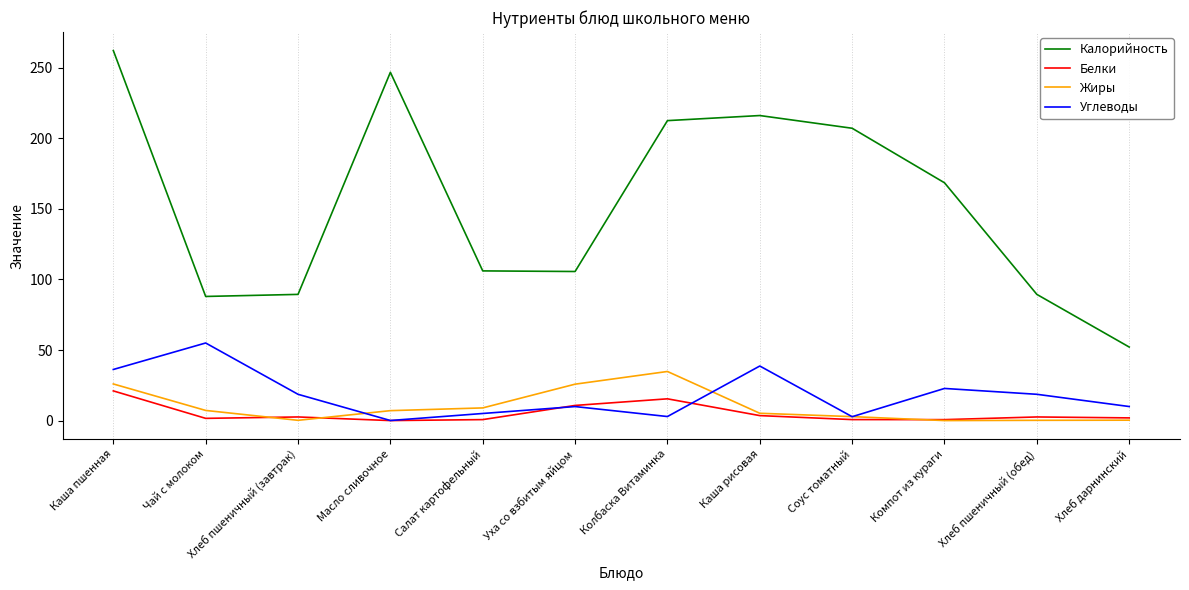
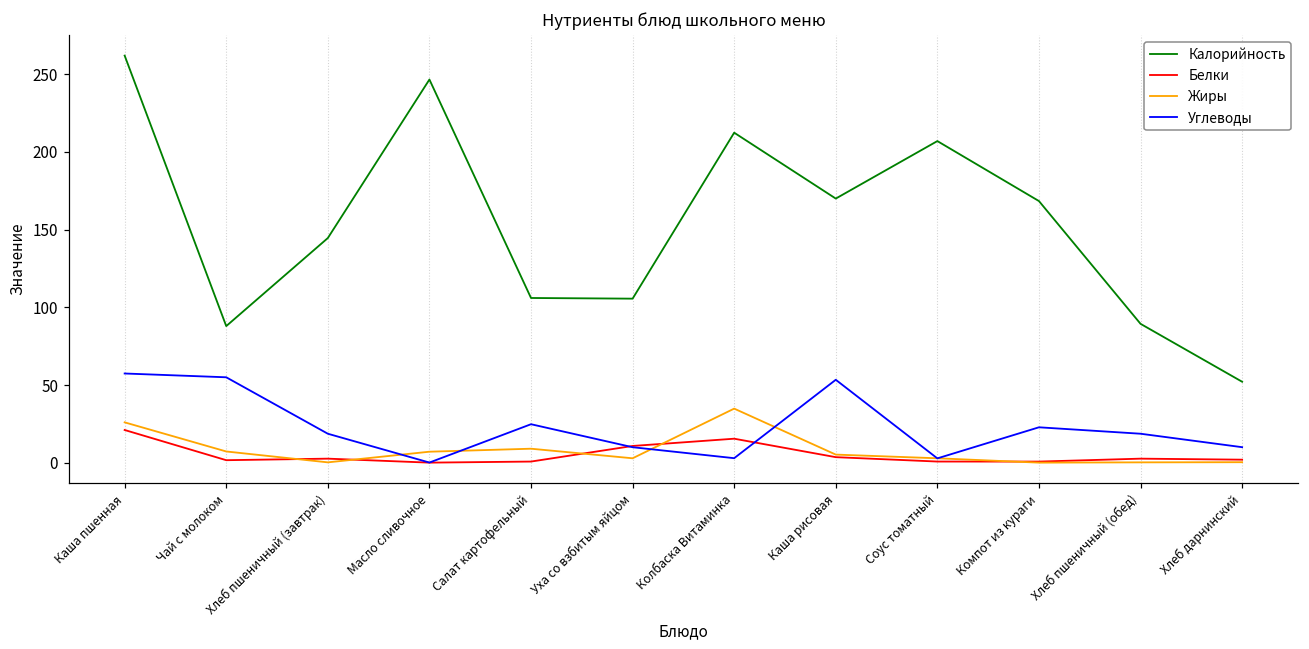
  {
    "Калорийность": {
      "Каша пшенная": 262,
      "Чай с молоком": 88,
-     "Хлеб пшеничный (завтрак)": 89,
+     "Хлеб пшеничный (завтрак)": 145,
      "Масло сливочное": 247,
      "Салат картофельный": 106,
      "Уха со взбитым яйцом": 106,
      "Колбаска Витаминка": 212,
-     "Каша рисовая": 216,
+     "Каша рисовая": 170,
      "Соус томатный": 207,
      "Компот из кураги": 168,
      "Хлеб пшеничный (обед)": 89,
      "Хлеб дарнинский": 52
    },
    "Белки": {
      "Каша пшенная": 21,
      "Чай с молоком": 2,
      "Хлеб пшеничный (завтрак)": 3,
      "Салат картофельный": 1,
      "Колбаска Витаминка": 15,
      "Соус томатный": 1,
      "Хлеб пшеничный (обед)": 3
    },
    "Жиры": {
      "Каша пшенная": 26,
      "Чай с молоком": 7,
      "Хлеб пшеничный (завтрак)": 0,
      "Масло сливочное": 7,
      "Салат картофельный": 9,
-     "Уха со взбитым яйцом": 26,
+     "Уха со взбитым яйцом": 3,
      "Колбаска Витаминка": 35,
      "Хлеб пшеничный (обед)": 0
    },
    "Углеводы": {
-     "Каша пшенная": 36,
+     "Каша пшенная": 57,
      "Чай с молоком": 55,
      "Хлеб пшеничный (завтрак)": 19,
-     "Салат картофельный": 5,
+     "Салат картофельный": 25,
      "Колбаска Витаминка": 3,
-     "Каша рисовая": 39,
+     "Каша рисовая": 53,
      "Компот из кураги": 23,
      "Хлеб пшеничный (обед)": 19,
      "Хлеб дарнинский": 10
    }
  }
